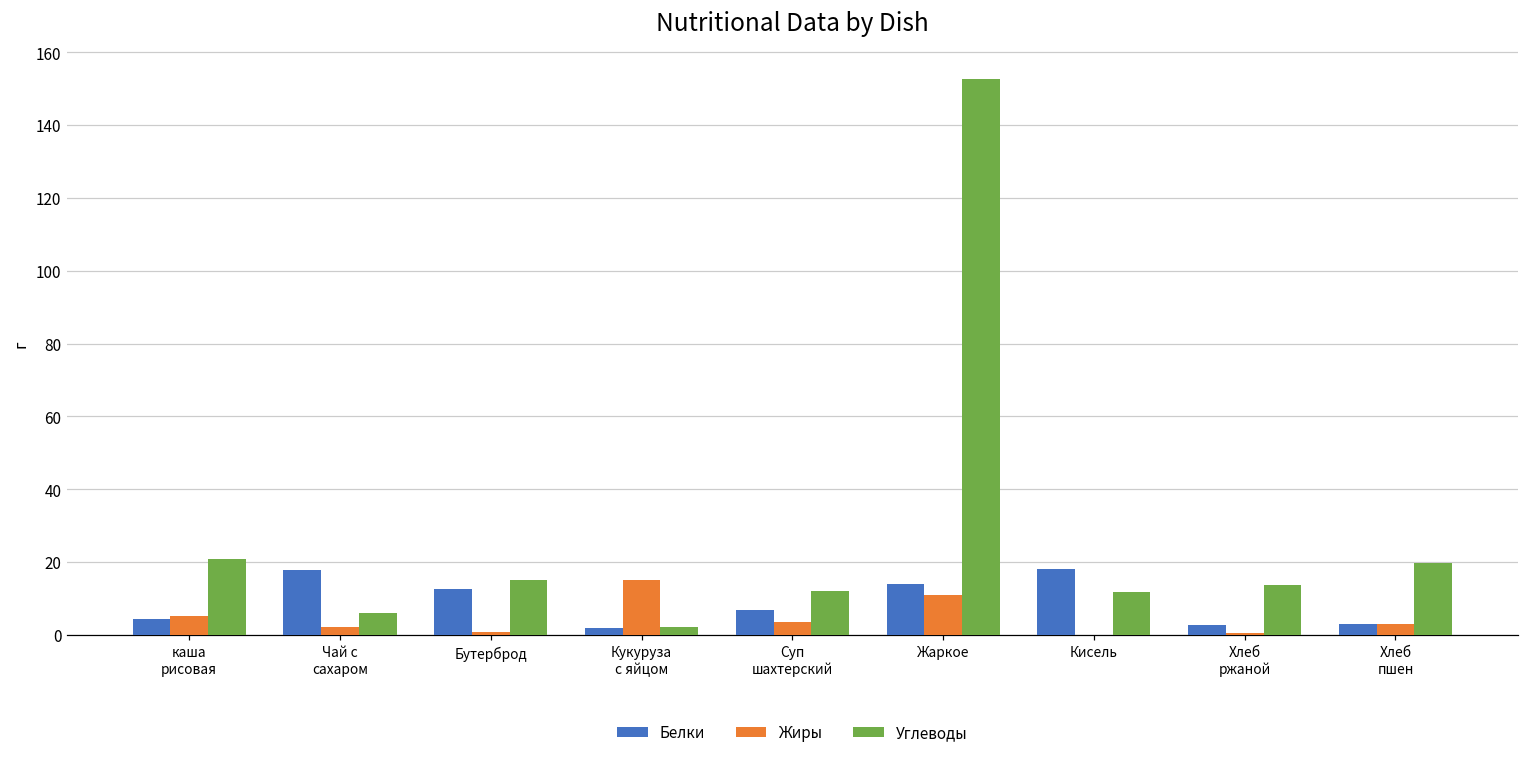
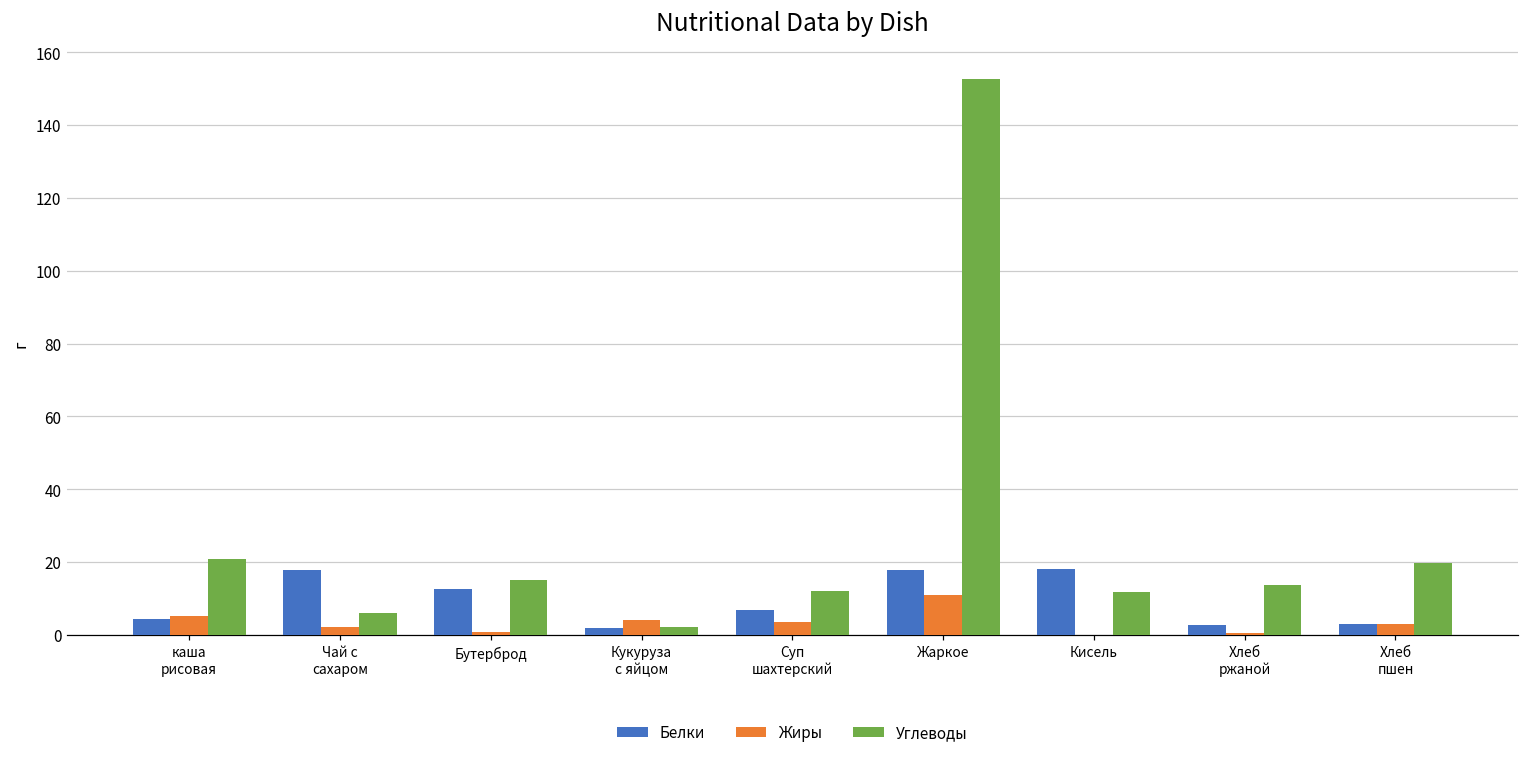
  {
    "Белки": {
      "каша рисовая": 4,
      "Чай с сахаром": 18,
      "Бутерброд": 13,
      "Кукуруза с яйцом": 2,
      "Суп шахтерский": 7,
-     "Жаркое": 14,
+     "Жаркое": 18,
      "Кисель": 18,
      "Хлеб ржаной": 3,
      "Хлеб пшен": 3
    },
    "Жиры": {
      "каша рисовая": 5,
      "Чай с сахаром": 2,
      "Бутерброд": 1,
-     "Кукуруза с яйцом": 15,
+     "Кукуруза с яйцом": 4,
      "Суп шахтерский": 4,
      "Жаркое": 11,
      "Хлеб пшен": 3
    },
    "Углеводы": {
      "каша рисовая": 21,
      "Чай с сахаром": 6,
      "Бутерброд": 15,
      "Кукуруза с яйцом": 2,
      "Суп шахтерский": 12,
      "Жаркое": 153,
      "Кисель": 12,
      "Хлеб ржаной": 14,
      "Хлеб пшен": 20
    }
  }
